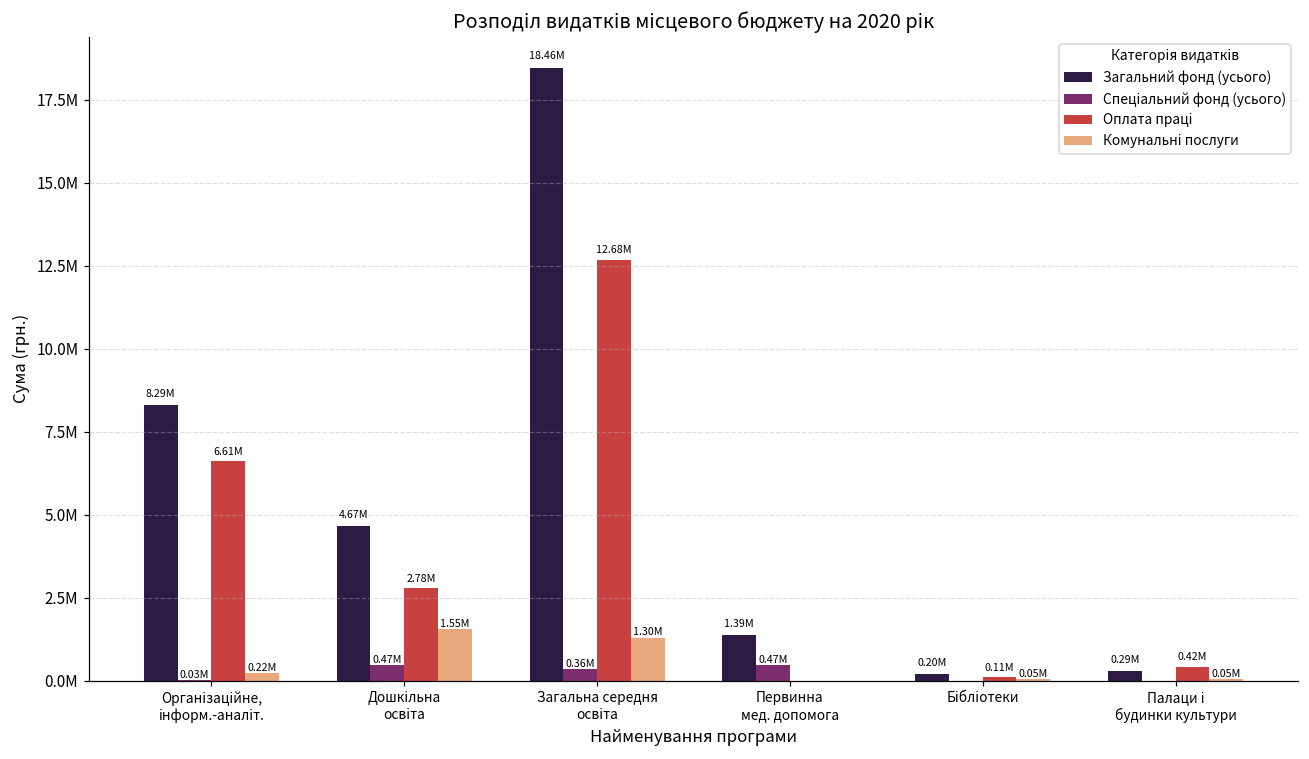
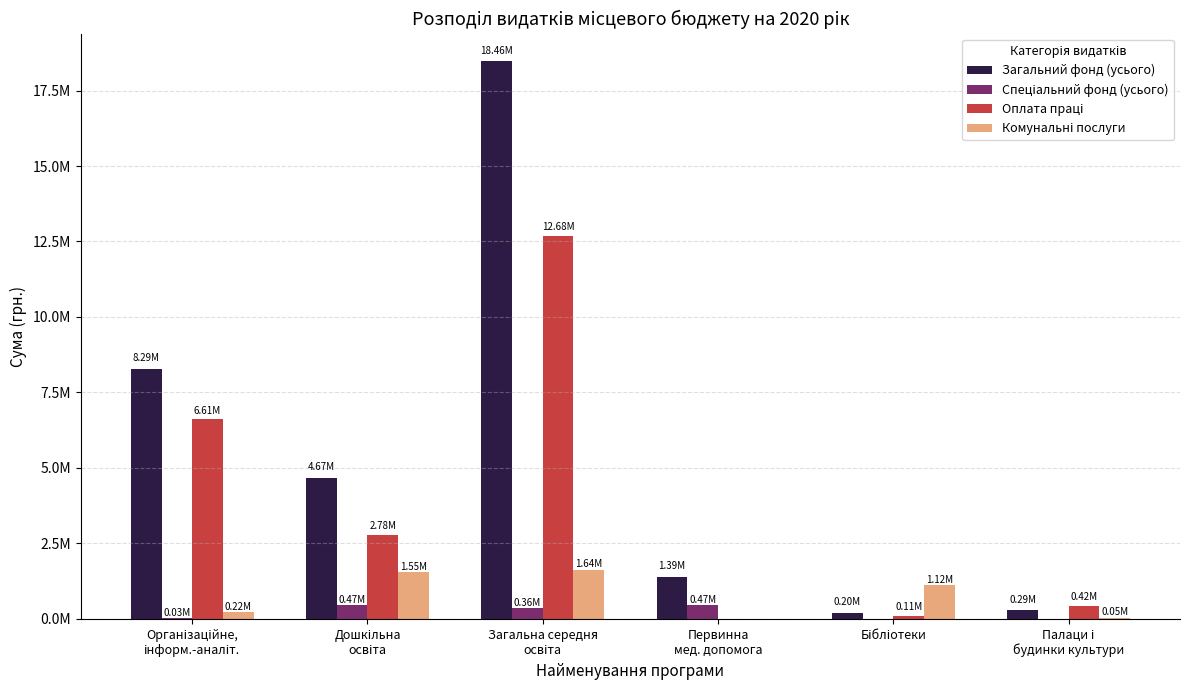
  {
    "Загальний фонд (усього)": {
      "Організаційне, інформ.-аналіт.": "8.29M",
      "Дошкільна освіта": "4.67M",
      "Загальна середня освіта": "18.46M",
      "Первинна мед. допомога": "1.39M",
      "Бібліотеки": "0.20M",
      "Палаци і будинки культури": "0.29M"
    },
    "Спеціальний фонд (усього)": {
      "Організаційне, інформ.-аналіт.": "0.03M",
      "Дошкільна освіта": "0.47M",
      "Загальна середня освіта": "0.36M",
      "Первинна мед. допомога": "0.47M"
    },
    "Оплата праці": {
      "Організаційне, інформ.-аналіт.": "6.61M",
      "Дошкільна освіта": "2.78M",
      "Загальна середня освіта": "12.68M",
      "Бібліотеки": "0.11M",
      "Палаци і будинки культури": "0.42M"
    },
    "Комунальні послуги": {
      "Організаційне, інформ.-аналіт.": "0.22M",
      "Дошкільна освіта": "1.55M",
-     "Загальна середня освіта": "1.30M",
-     "Бібліотеки": "0.05M",
+     "Загальна середня освіта": "1.64M",
+     "Бібліотеки": "1.12M",
      "Палаци і будинки культури": "0.05M"
    }
  }
